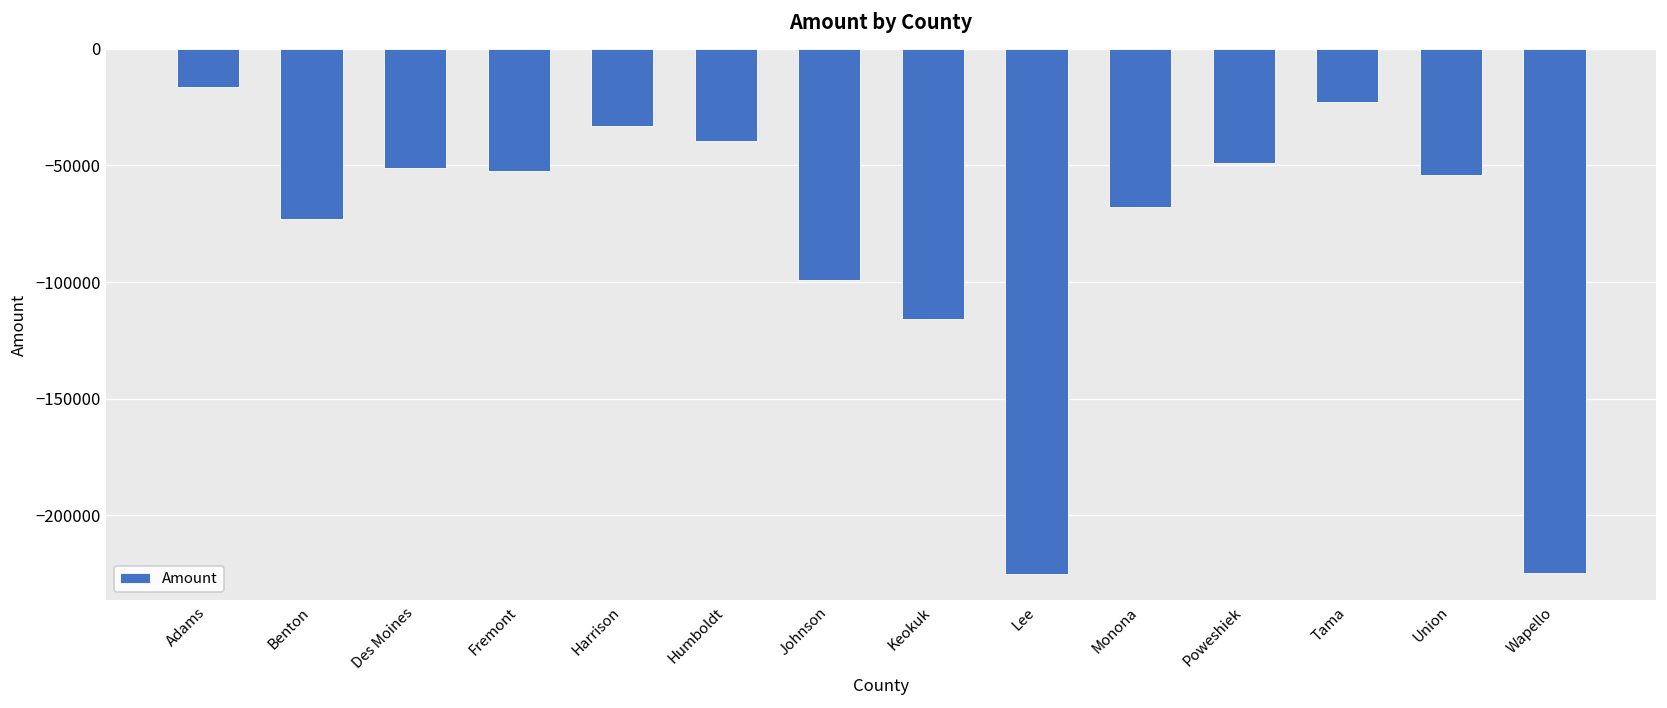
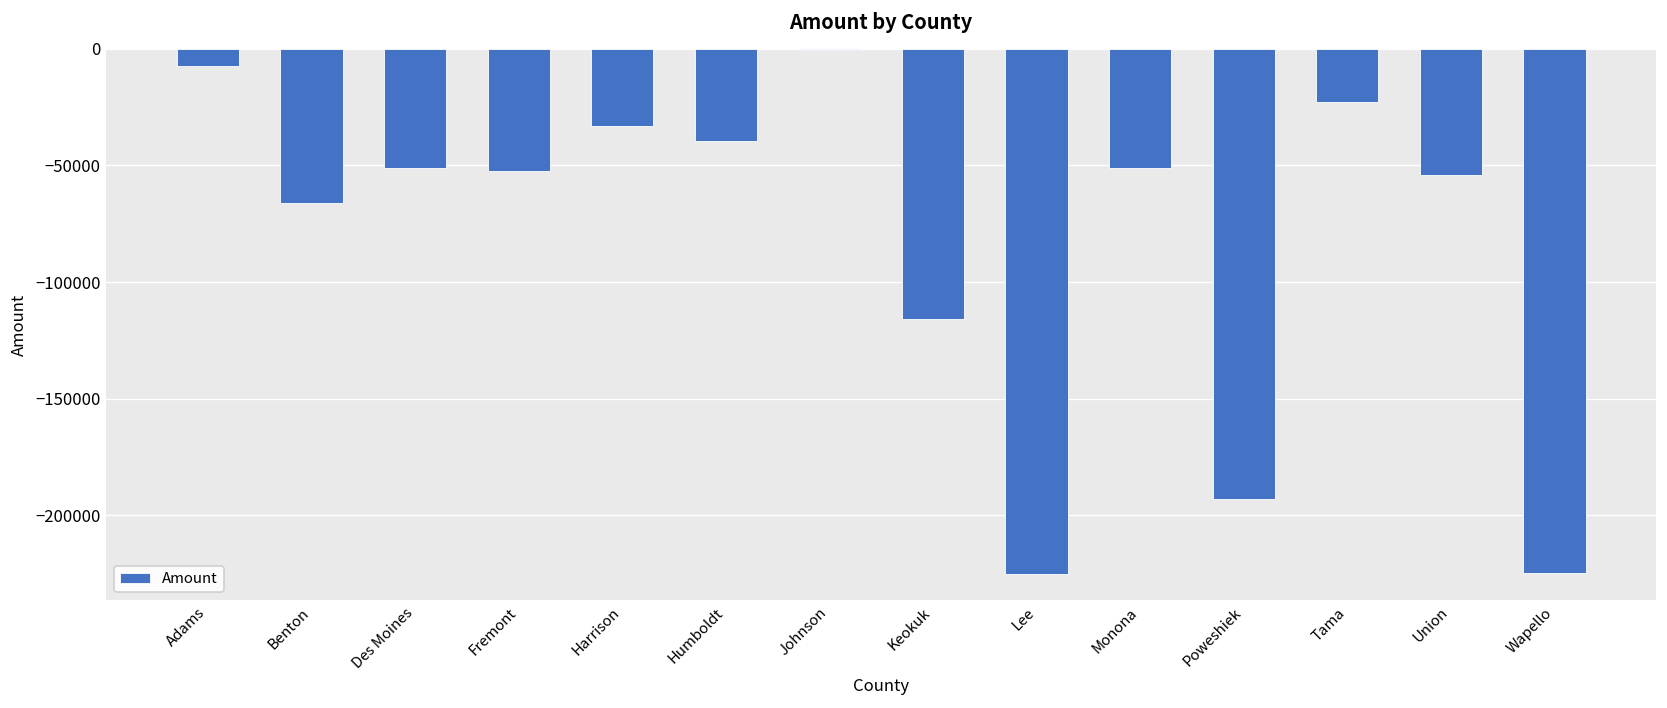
  {
-   "Adams": -16000,
-   "Benton": -73000,
+   "Adams": -7000,
+   "Benton": -66000,
    "Des Moines": -51000,
    "Fremont": -52000,
    "Harrison": -33000,
    "Humboldt": -40000,
-   "Johnson": -99000,
+   "Johnson": -1000,
    "Keokuk": -116000,
    "Lee": -225000,
-   "Monona": -68000,
-   "Poweshiek": -49000,
+   "Monona": -51000,
+   "Poweshiek": -193000,
    "Tama": -23000,
    "Union": -54000,
    "Wapello": -225000
  }
